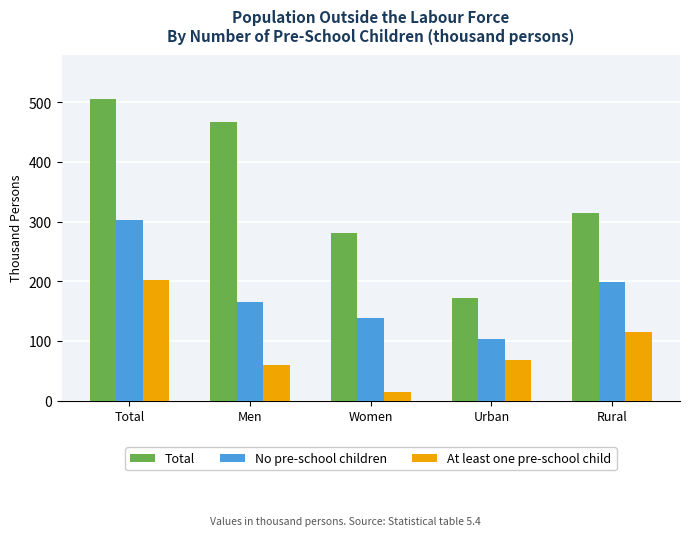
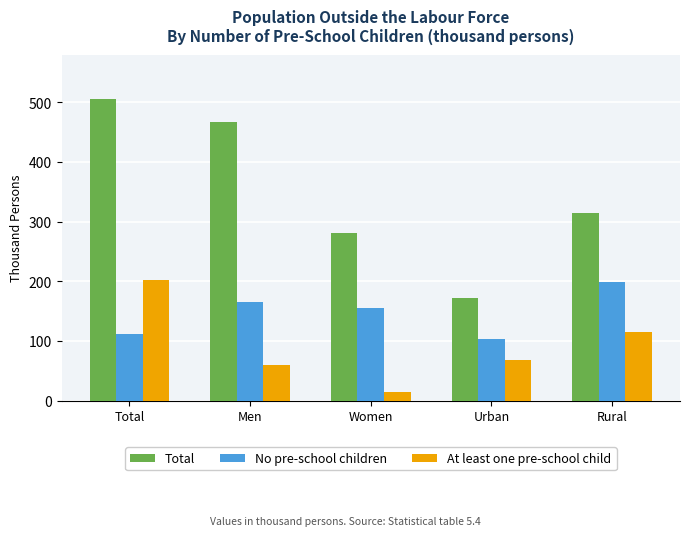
  {
    "Total": {
      "Total": 500,
      "Men": 470,
      "Women": 280,
      "Urban": 170,
      "Rural": 310
    },
    "No pre-school children": {
-     "Total": 300,
+     "Total": 110,
      "Men": 160,
-     "Women": 140,
+     "Women": 160,
      "Urban": 100,
      "Rural": 200
    },
    "At least one pre-school child": {
      "Total": 200,
      "Men": 60,
      "Women": 10,
      "Urban": 70,
      "Rural": 120
    }
  }
